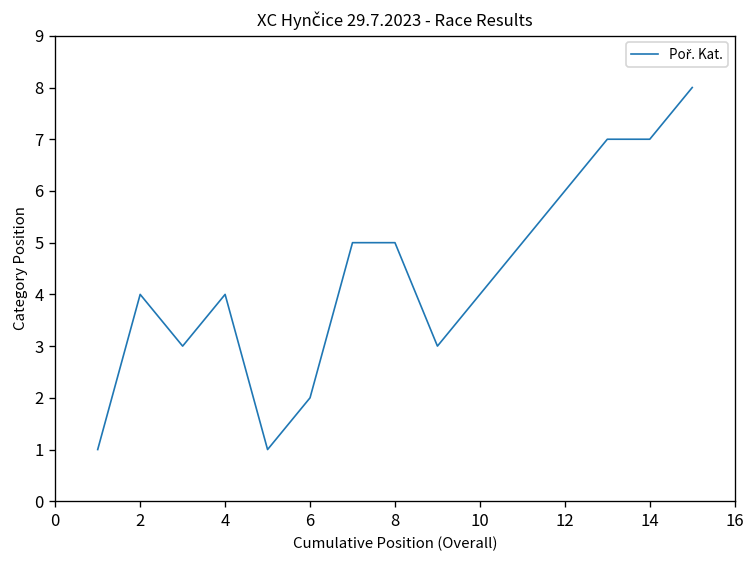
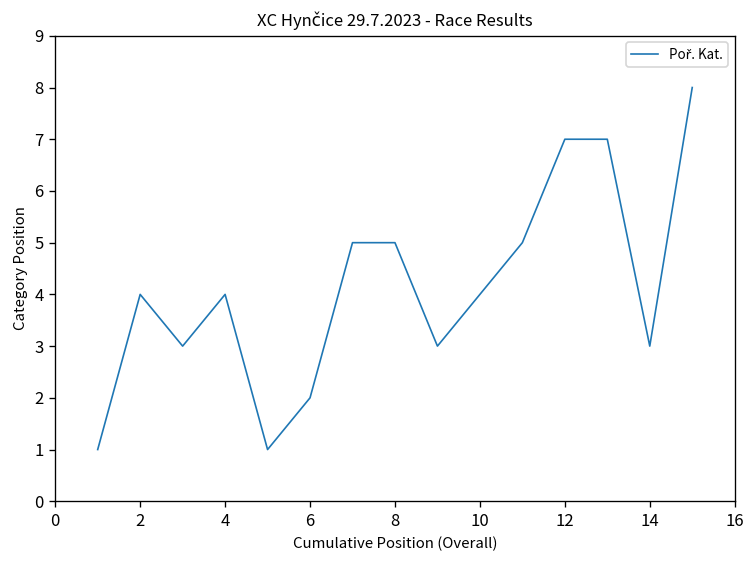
  {
    "2": 4,
    "4": 4,
    "6": 2,
    "8": 5,
    "10": 4,
-   "12": 6,
-   "14": 7
+   "12": 7,
+   "14": 3
  }
